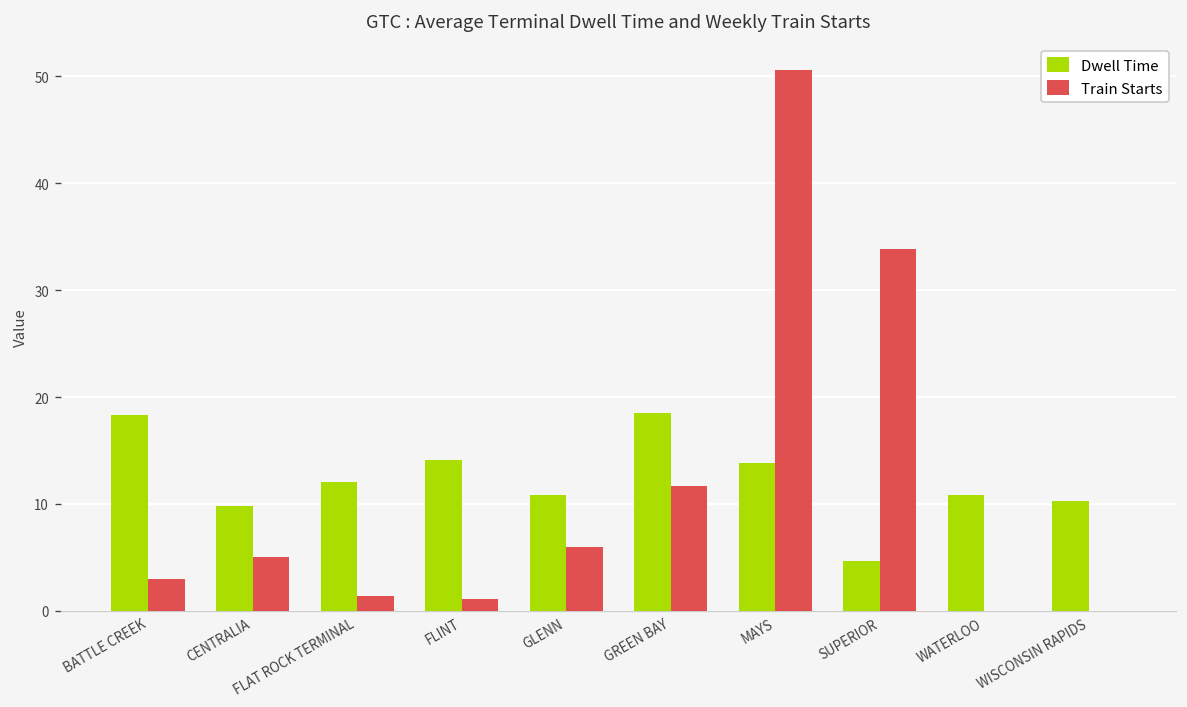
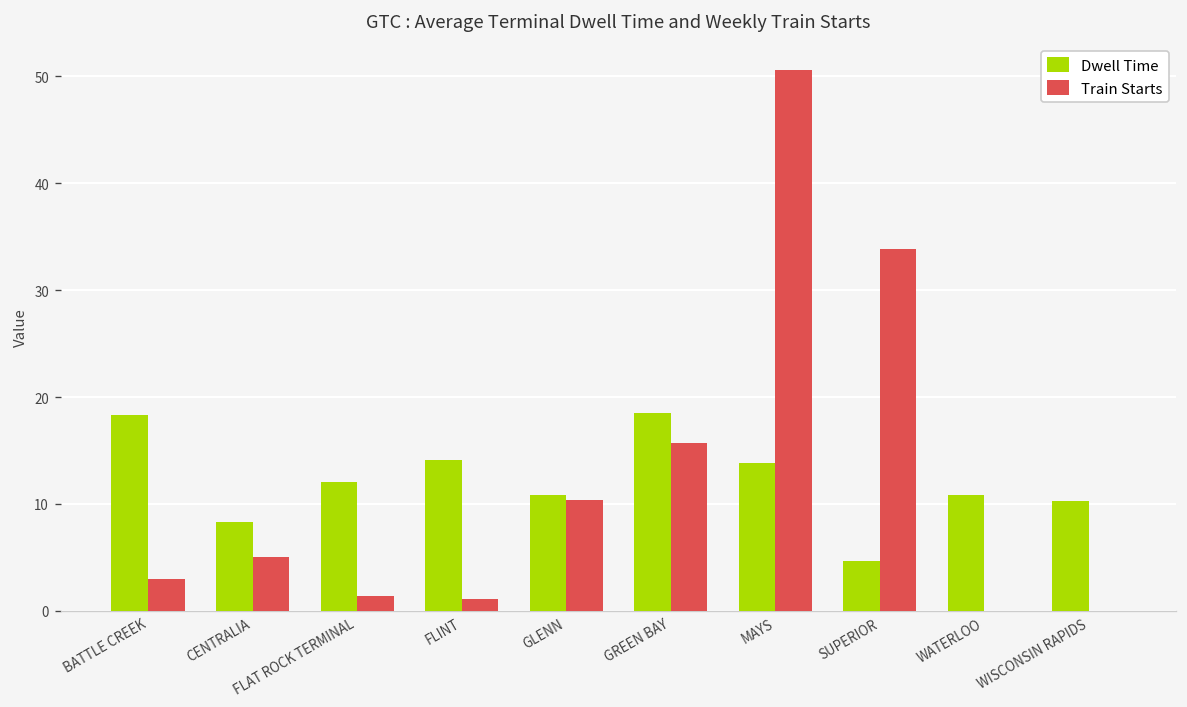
  {
    "Dwell Time": {
      "BATTLE CREEK": 18,
-     "CENTRALIA": 10,
+     "CENTRALIA": 8,
      "FLAT ROCK TERMINAL": 12,
      "FLINT": 14,
      "GLENN": 11,
      "GREEN BAY": 19,
      "MAYS": 14,
      "SUPERIOR": 5,
      "WATERLOO": 11,
      "WISCONSIN RAPIDS": 10
    },
    "Train Starts": {
      "BATTLE CREEK": 3,
      "CENTRALIA": 5,
      "FLAT ROCK TERMINAL": 1,
      "FLINT": 1,
-     "GLENN": 6,
-     "GREEN BAY": 12,
+     "GLENN": 10,
+     "GREEN BAY": 16,
      "MAYS": 51,
      "SUPERIOR": 34,
      "WATERLOO": 0,
      "WISCONSIN RAPIDS": 0
    }
  }
